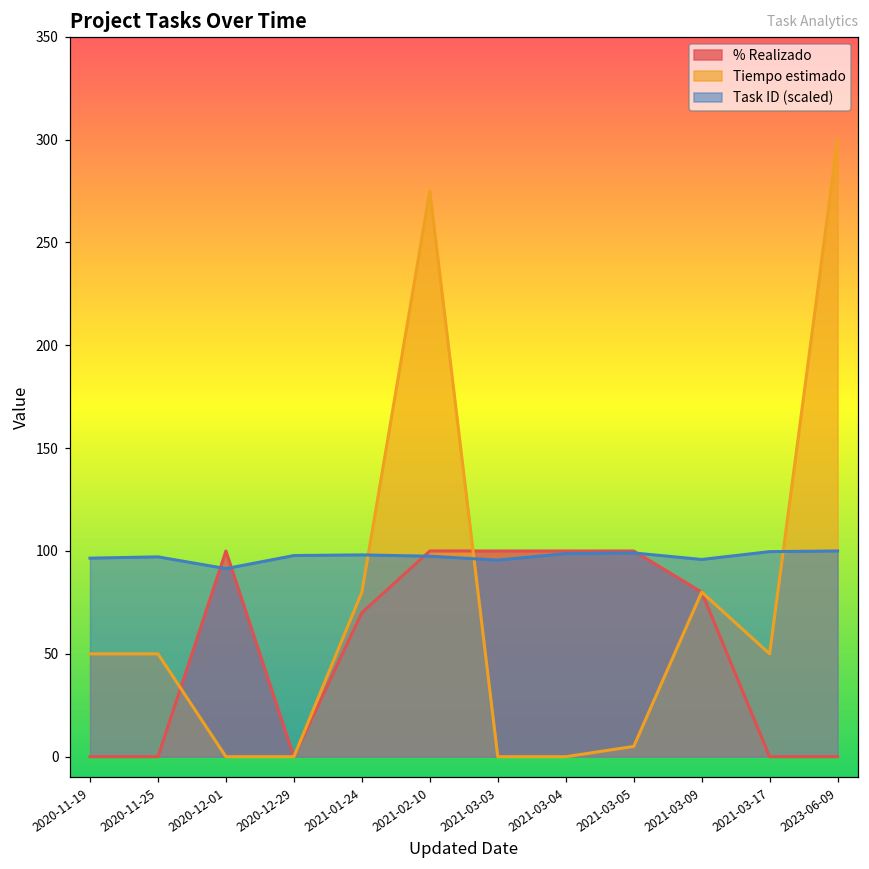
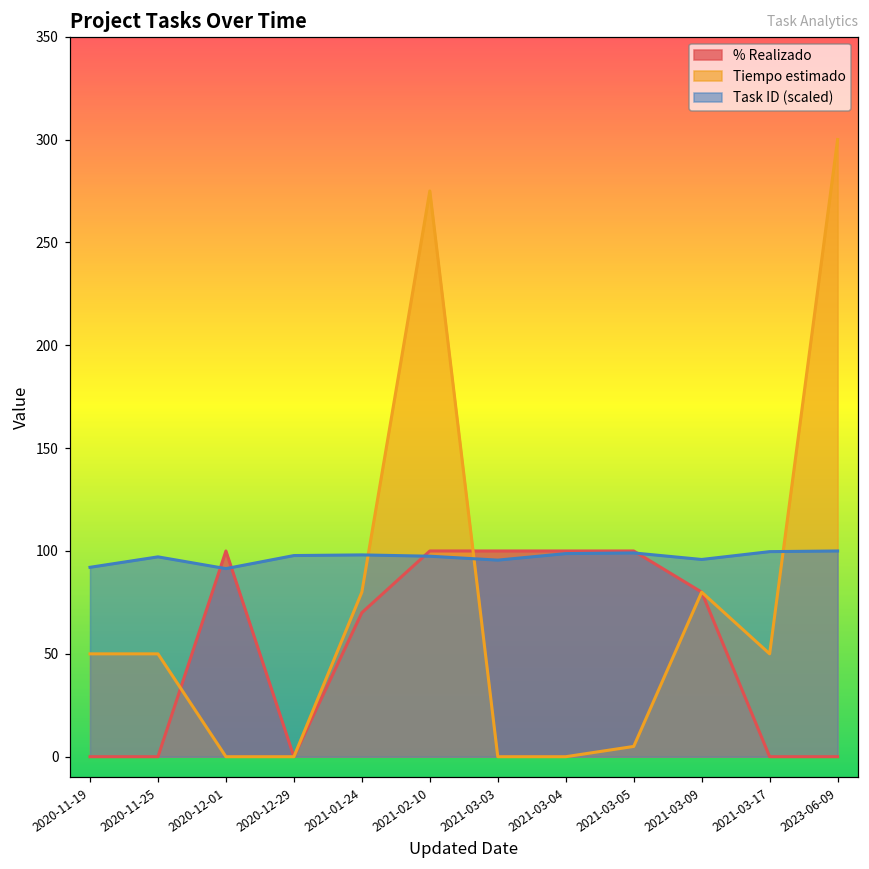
  {
    "% Realizado": {
      "2020-11-19": 0,
      "2020-11-25": 0,
      "2020-12-01": 100,
      "2021-01-24": 70,
      "2021-02-10": 100,
      "2021-03-03": 100,
      "2021-03-17": 0,
      "2023-06-09": 0
    },
    "Tiempo estimado": {
      "2020-11-19": 50,
      "2020-11-25": 50,
      "2020-12-01": 0,
      "2021-01-24": 80,
      "2021-02-10": 275,
      "2021-03-03": 0,
      "2021-03-04": 0,
      "2021-03-05": 5,
      "2021-03-17": 50,
      "2023-06-09": 300
    },
    "Task ID (scaled)": {
-     "2020-11-19": 97,
+     "2020-11-19": 92,
      "2020-11-25": 97,
      "2020-12-01": 91,
      "2020-12-29": 98,
      "2021-01-24": 98,
      "2021-02-10": 97,
      "2021-03-03": 96,
      "2021-03-09": 96,
      "2021-03-17": 100,
      "2023-06-09": 100
    }
  }
